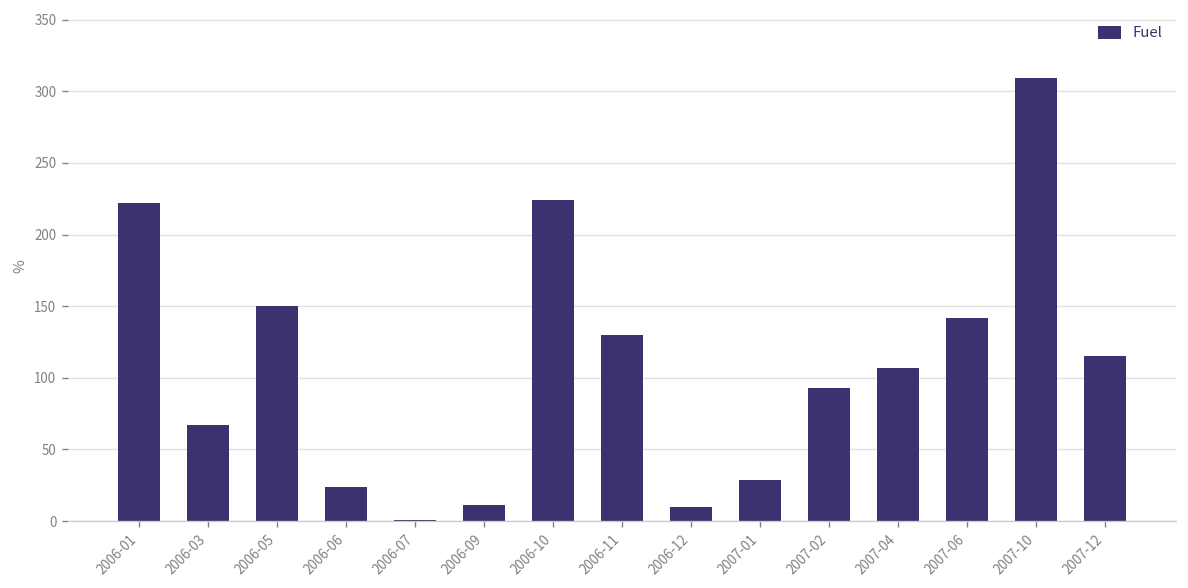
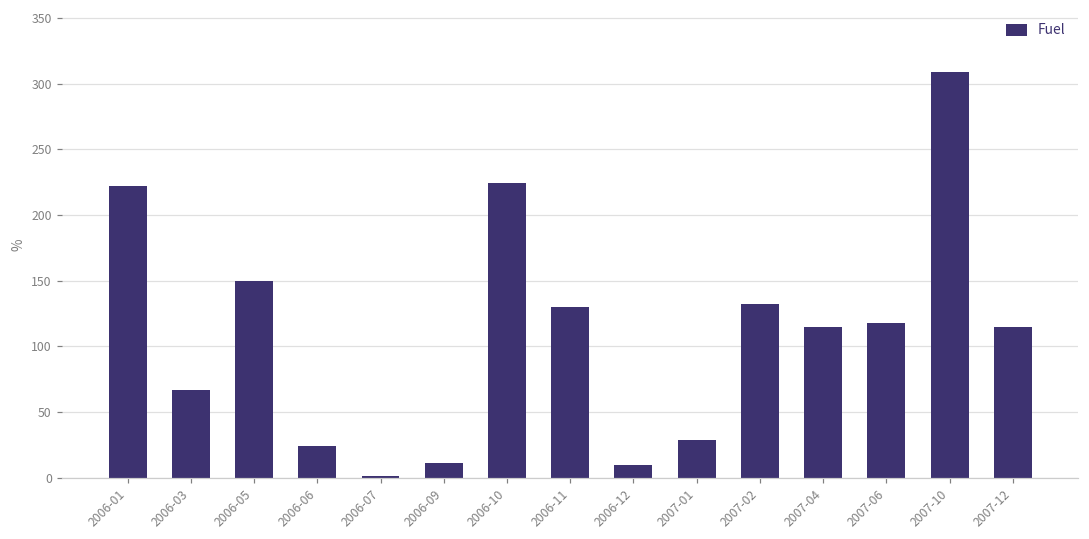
  {
    "2006-01": 222,
    "2006-03": 67,
    "2006-05": 150,
    "2006-06": 24,
    "2006-09": 11,
    "2006-10": 224,
    "2006-11": 130,
    "2006-12": 10,
    "2007-01": 29,
-   "2007-02": 93,
-   "2007-04": 107,
-   "2007-06": 142,
+   "2007-02": 132,
+   "2007-04": 115,
+   "2007-06": 118,
    "2007-10": 309,
    "2007-12": 115
  }
